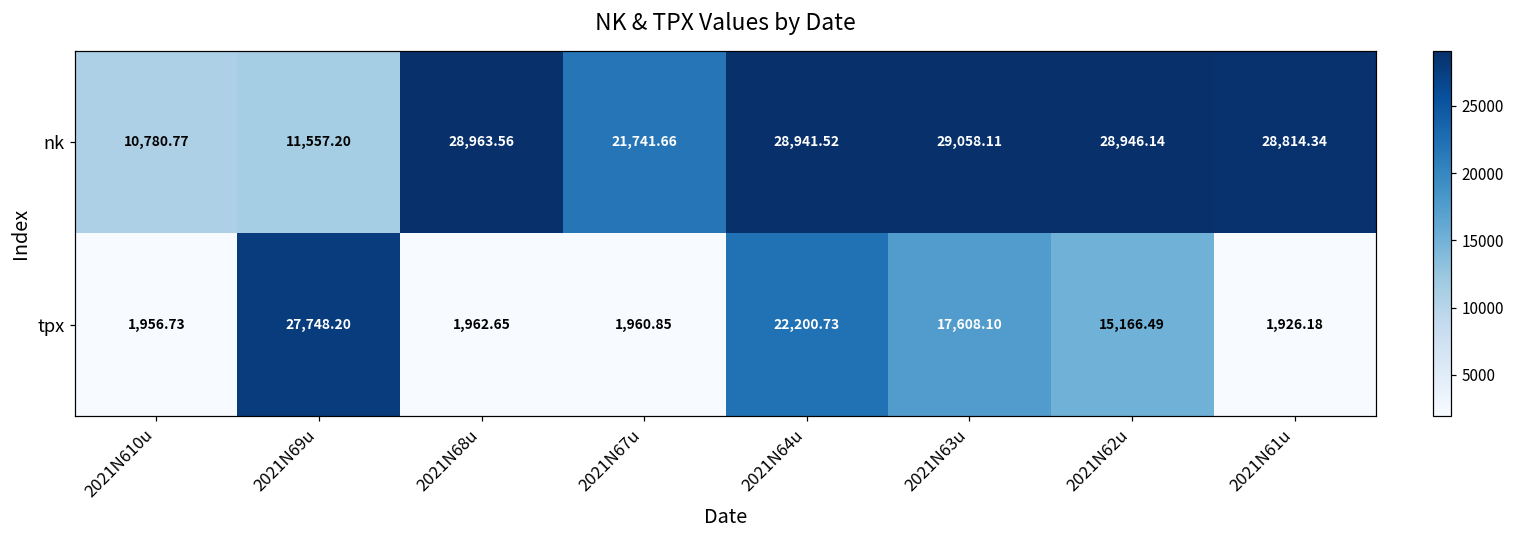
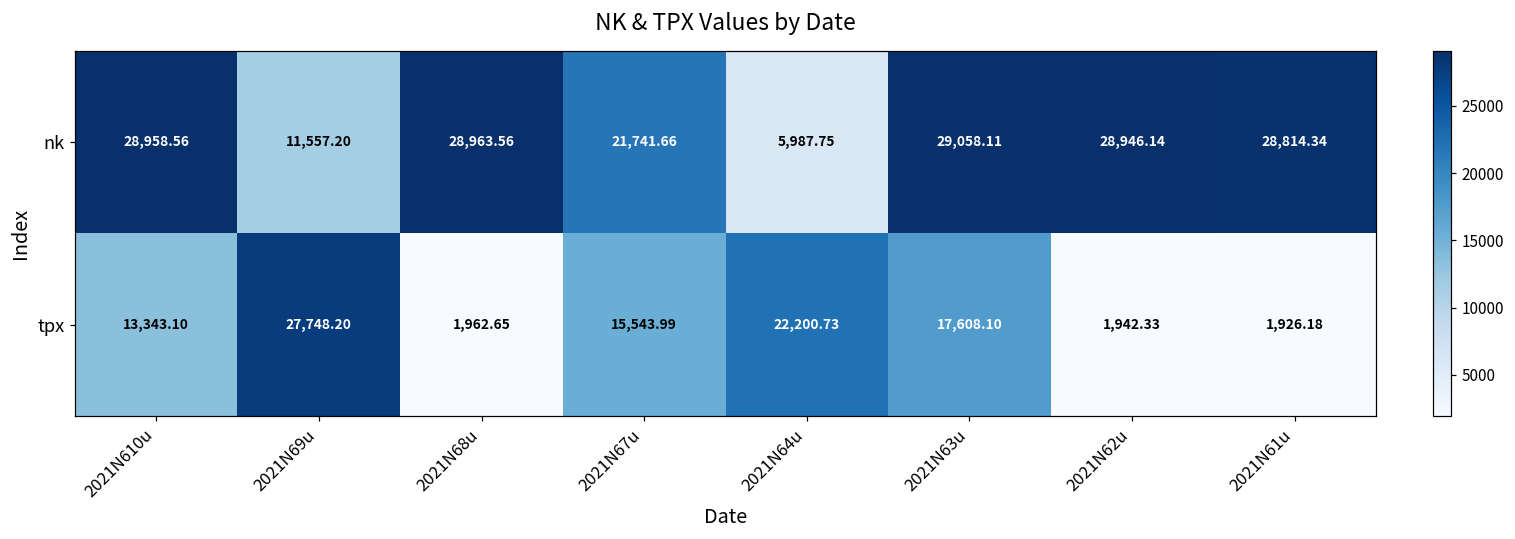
  {
    "nk": {
-     "2021N610u": "10,780.77",
+     "2021N610u": "28,958.56",
      "2021N69u": "11,557.20",
      "2021N68u": "28,963.56",
      "2021N67u": "21,741.66",
-     "2021N64u": "28,941.52",
+     "2021N64u": "5,987.75",
      "2021N63u": "29,058.11",
      "2021N62u": "28,946.14",
      "2021N61u": "28,814.34"
    },
    "tpx": {
-     "2021N610u": "1,956.73",
+     "2021N610u": "13,343.10",
      "2021N69u": "27,748.20",
      "2021N68u": "1,962.65",
-     "2021N67u": "1,960.85",
+     "2021N67u": "15,543.99",
      "2021N64u": "22,200.73",
      "2021N63u": "17,608.10",
-     "2021N62u": "15,166.49",
+     "2021N62u": "1,942.33",
      "2021N61u": "1,926.18"
    }
  }
